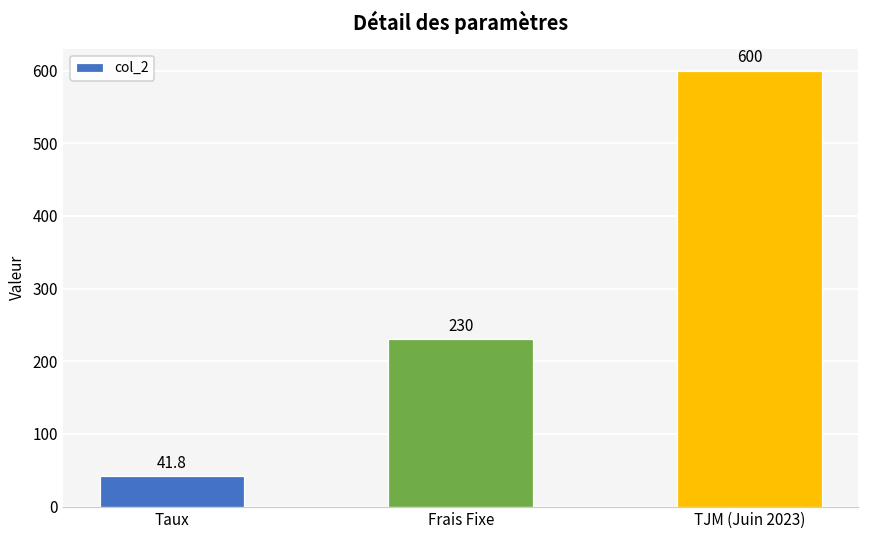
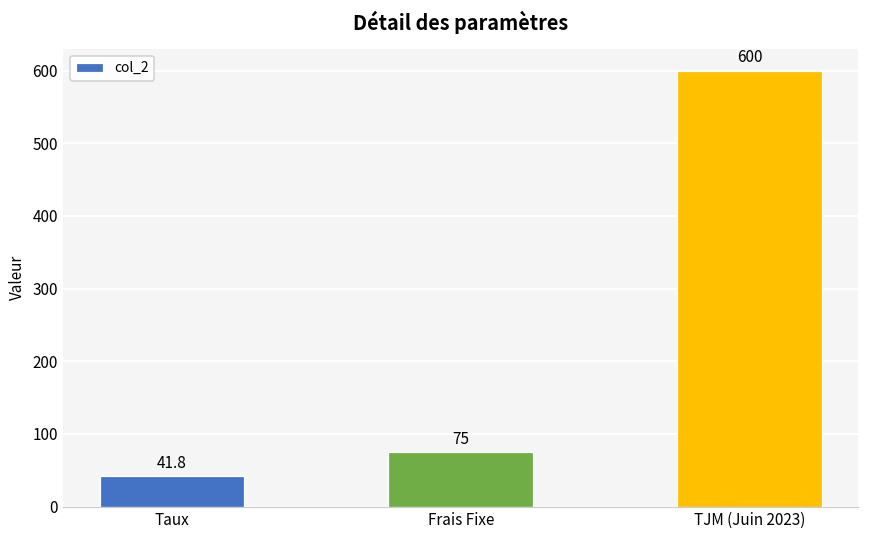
  {
    "Taux": 41.8,
-   "Frais Fixe": 230,
+   "Frais Fixe": 75,
    "TJM (Juin 2023)": 600
  }
